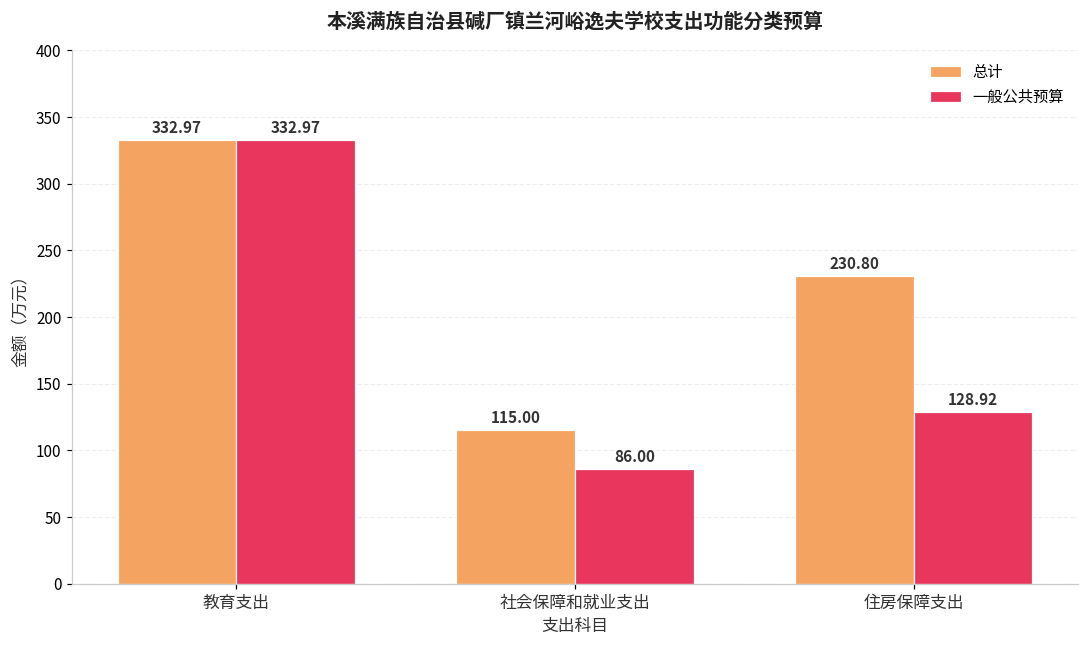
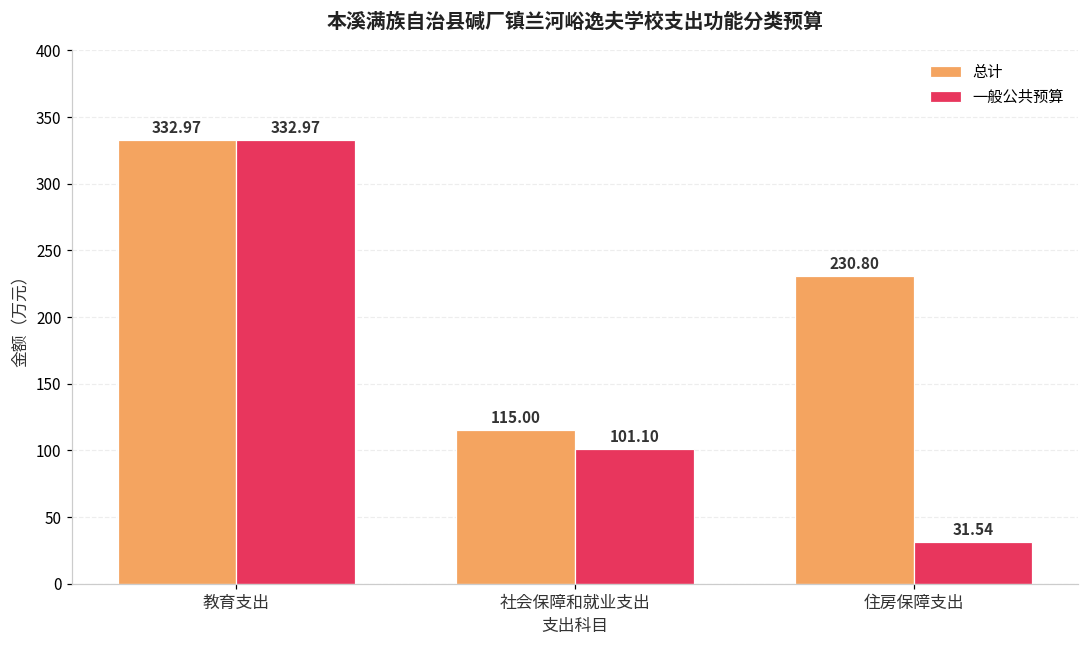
  {
    "总计": {
      "教育支出": 332.97,
      "社会保障和就业支出": 115.00,
      "住房保障支出": 230.80
    },
    "一般公共预算": {
      "教育支出": 332.97,
-     "社会保障和就业支出": 86.00,
-     "住房保障支出": 128.92
+     "社会保障和就业支出": 101.10,
+     "住房保障支出": 31.54
    }
  }
